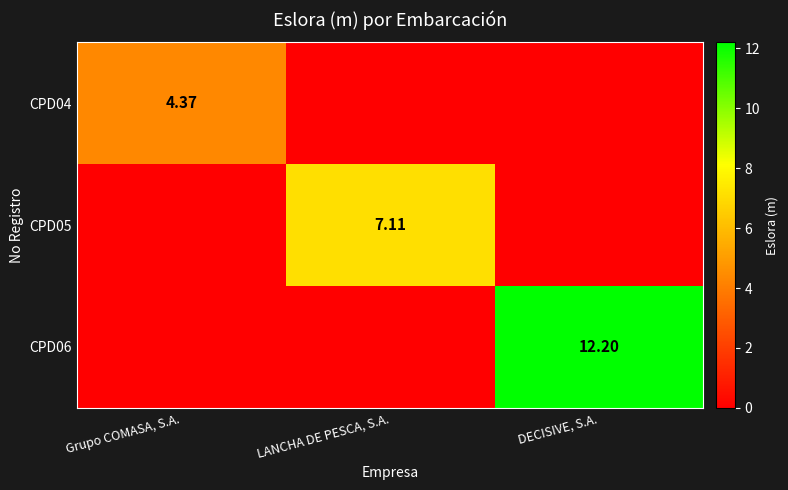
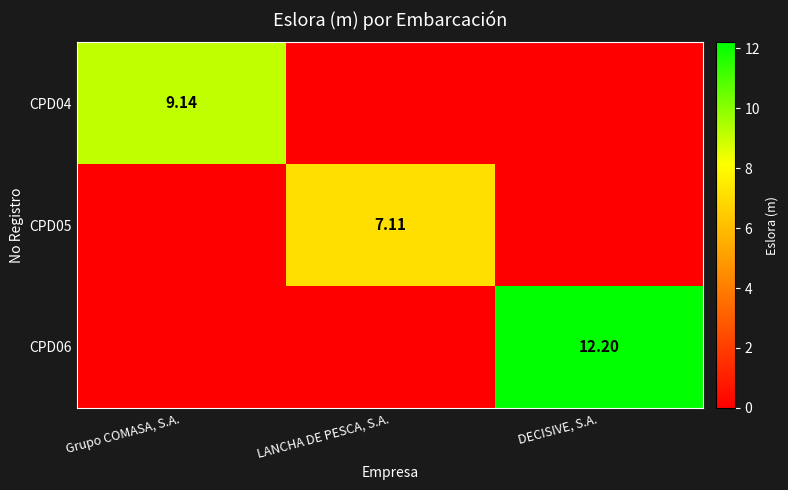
  {
    "CPD04": {
-     "Grupo COMASA, S.A.": 4.37
+     "Grupo COMASA, S.A.": 9.14
    },
    "CPD05": {
      "LANCHA DE PESCA, S.A.": 7.11
    },
    "CPD06": {
      "DECISIVE, S.A.": 12.20
    }
  }
